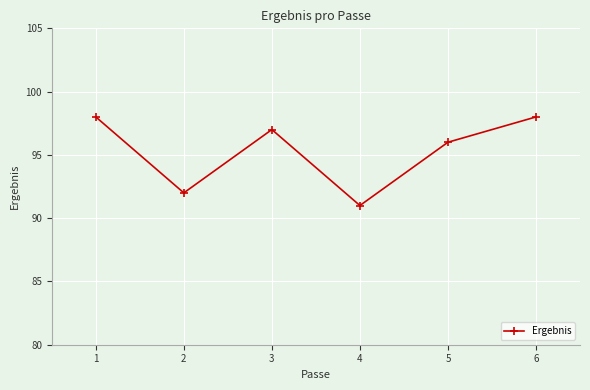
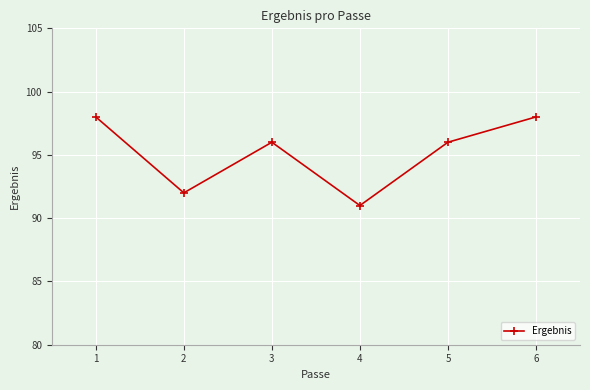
  {
    "1": 98,
    "2": 92,
-   "3": 97,
+   "3": 96,
    "4": 91,
    "5": 96,
    "6": 98
  }
